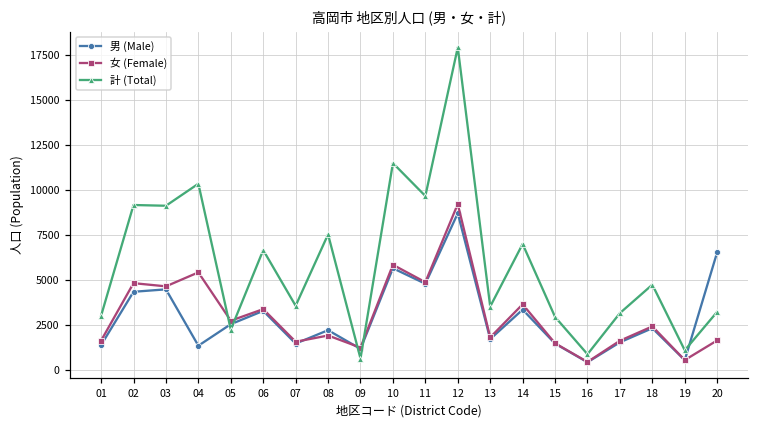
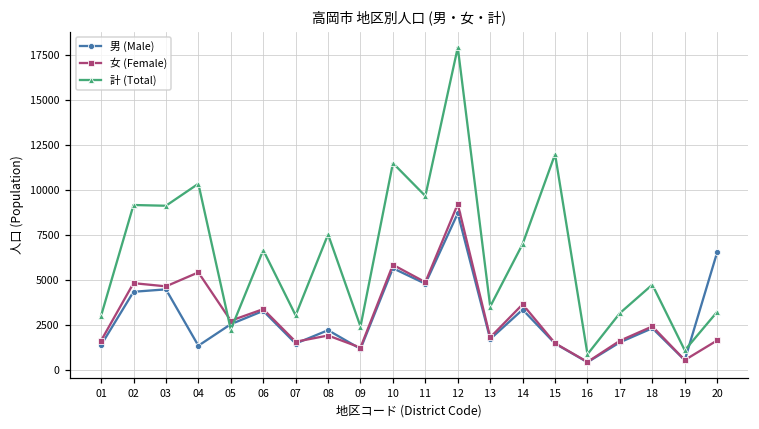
  {
    "男 (Male)": {
      "01": 1400,
      "02": 4300,
      "03": 4500,
      "04": 1300,
      "05": 2500,
      "08": 2200,
      "10": 5600,
      "12": 8700,
      "14": 3300,
      "20": 6500
    },
    "女 (Female)": {
      "01": 1600,
      "02": 4800,
      "03": 4600,
      "04": 5400,
      "05": 2700,
      "08": 1900,
      "10": 5800,
      "12": 9200,
      "14": 3600,
      "20": 1600
    },
    "計 (Total)": {
      "01": 3000,
      "02": 9200,
      "03": 9100,
      "04": 10300,
      "05": 2200,
      "06": 6700,
-     "07": 3600,
+     "07": 3000,
      "08": 7500,
-     "09": 600,
+     "09": 2400,
      "10": 11500,
      "11": 9700,
      "12": 17900,
      "13": 3500,
      "14": 7000,
-     "15": 2900,
+     "15": 12000,
      "16": 900,
      "17": 3200,
      "18": 4700,
      "19": 1100,
      "20": 3200
    }
  }
